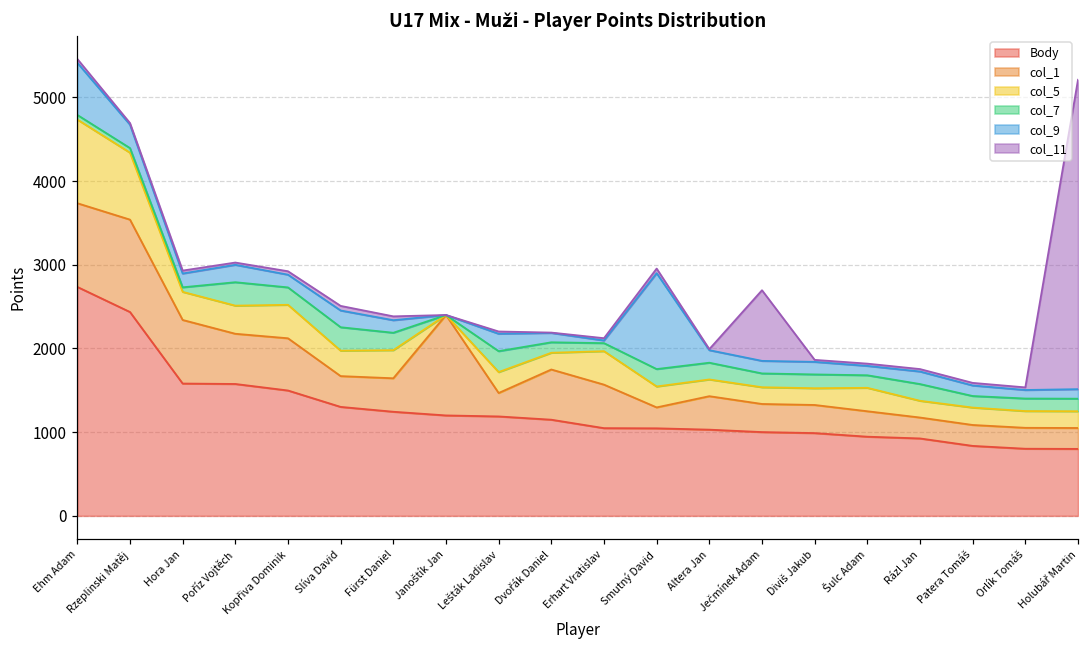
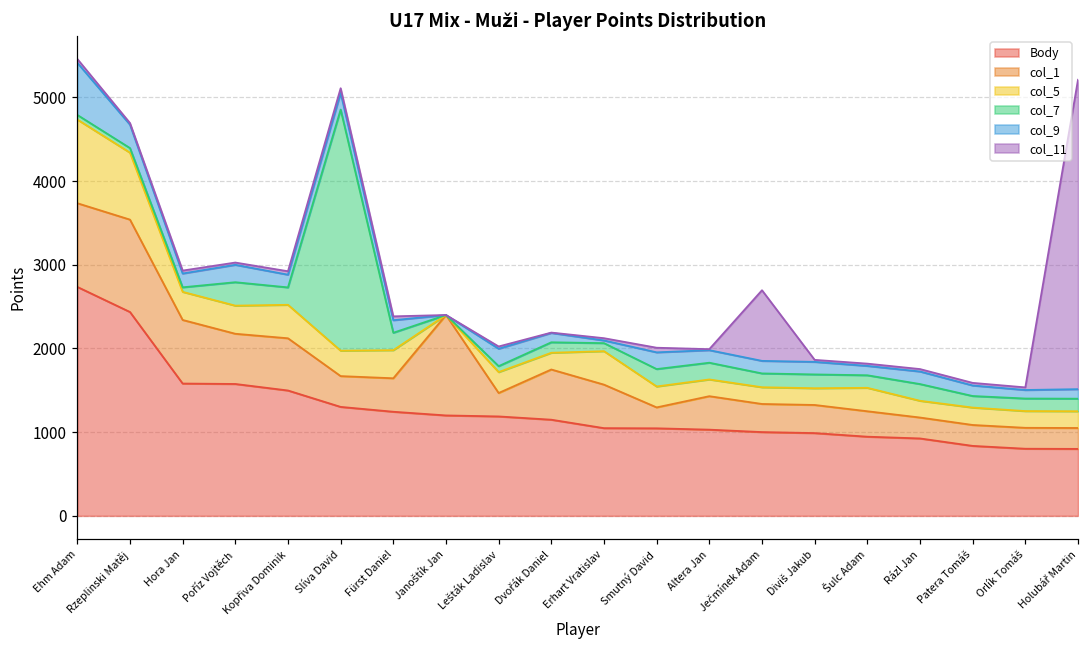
  {
    "col_7": {
      "Ehm Adam": 100,
      "Rzeplinski Matěj": 100,
      "Hora Jan": 100,
      "Poříz Vojtěch": 300,
      "Kopřiva Dominik": 200,
-     "Slíva David": 300,
+     "Slíva David": 2900,
      "Fürst Daniel": 200,
-     "Lešták Ladislav": 300,
+     "Lešták Ladislav": 100,
      "Dvořák Daniel": 100,
      "Smutný David": 200,
      "Altera Jan": 200,
      "Ječmínek Adam": 200,
      "Diviš Jakub": 200,
      "Šulc Adam": 200,
      "Rázl Jan": 200,
      "Patera Tomáš": 100,
      "Orlík Tomáš": 200,
      "Holubář Martin": 200
    },
    "col_9": {
      "Ehm Adam": 600,
      "Hora Jan": 200,
      "Kopřiva Dominik": 200,
      "Slíva David": 200,
      "Fürst Daniel": 200,
-     "Smutný David": 1100,
+     "Smutný David": 200,
      "Ječmínek Adam": 200,
      "Holubář Martin": 100
    },
    "col_11": {
      "Ehm Adam": 0,
      "Hora Jan": 0,
      "Kopřiva Dominik": 0,
      "Slíva David": 100,
      "Fürst Daniel": 0,
      "Smutný David": 100,
      "Ječmínek Adam": 800,
      "Holubář Martin": 3700
    }
  }
